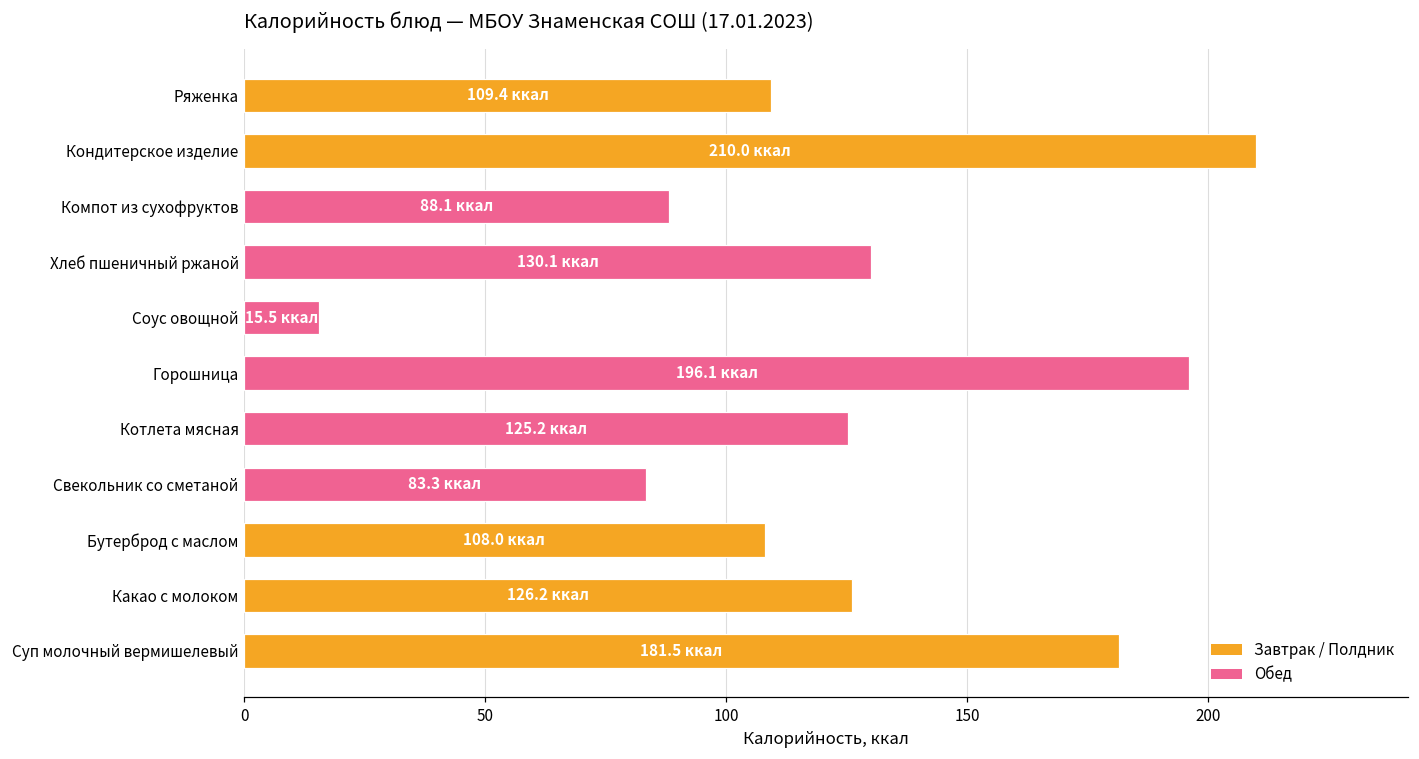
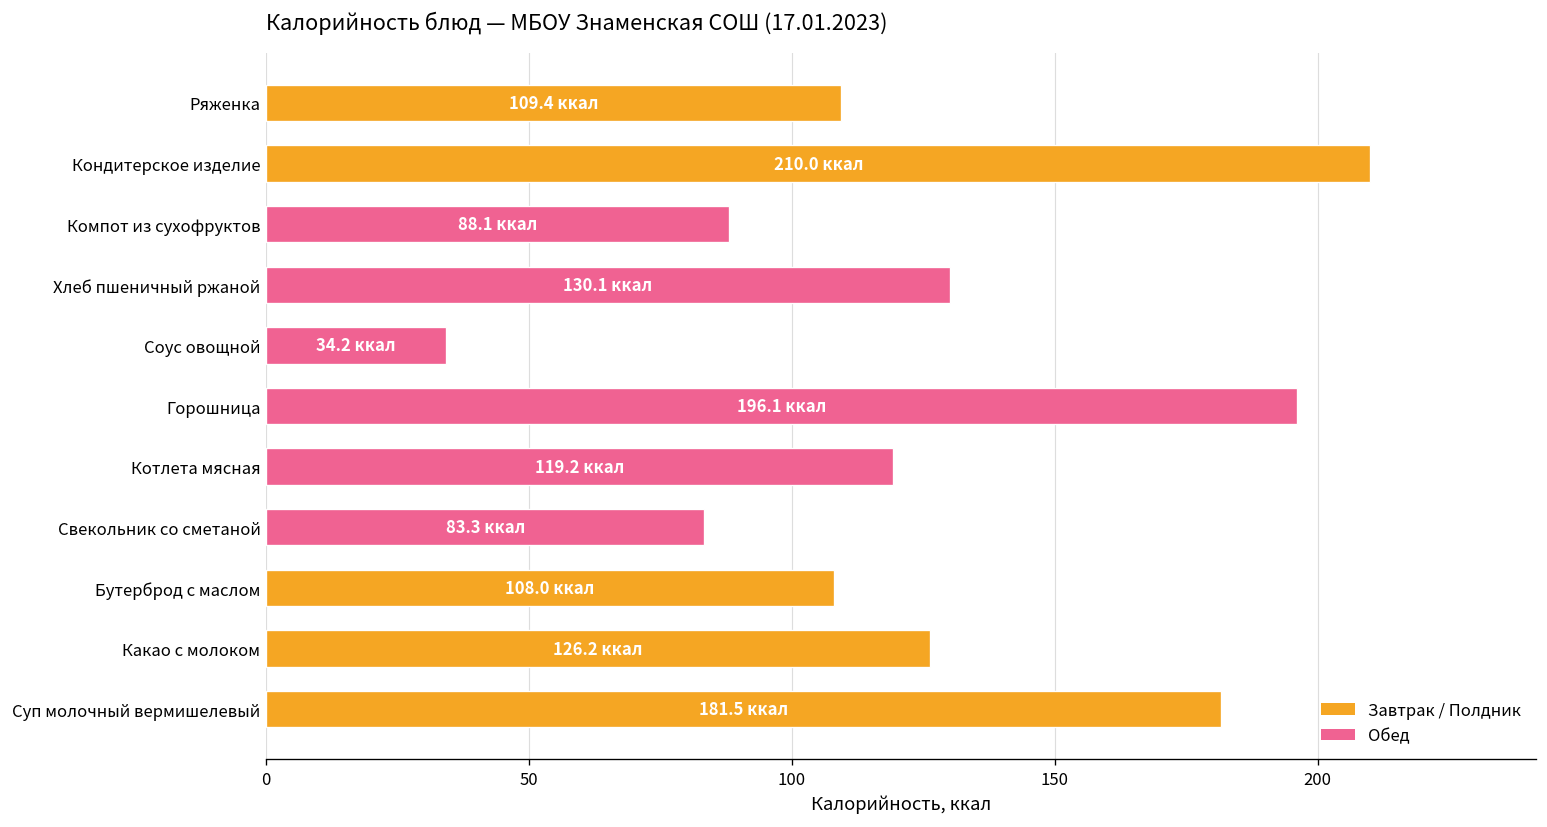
  {
    "Ряженка": 109.4,
    "Кондитерское изделие": 210.0,
    "Компот из сухофруктов": 88.1,
    "Хлеб пшеничный ржаной": 130.1,
-   "Соус овощной": 15.5,
+   "Соус овощной": 34.2,
    "Горошница": 196.1,
-   "Котлета мясная": 125.2,
+   "Котлета мясная": 119.2,
    "Свекольник со сметаной": 83.3,
    "Бутерброд с маслом": 108.0,
    "Какао с молоком": 126.2,
    "Суп молочный вермишелевый": 181.5
  }
